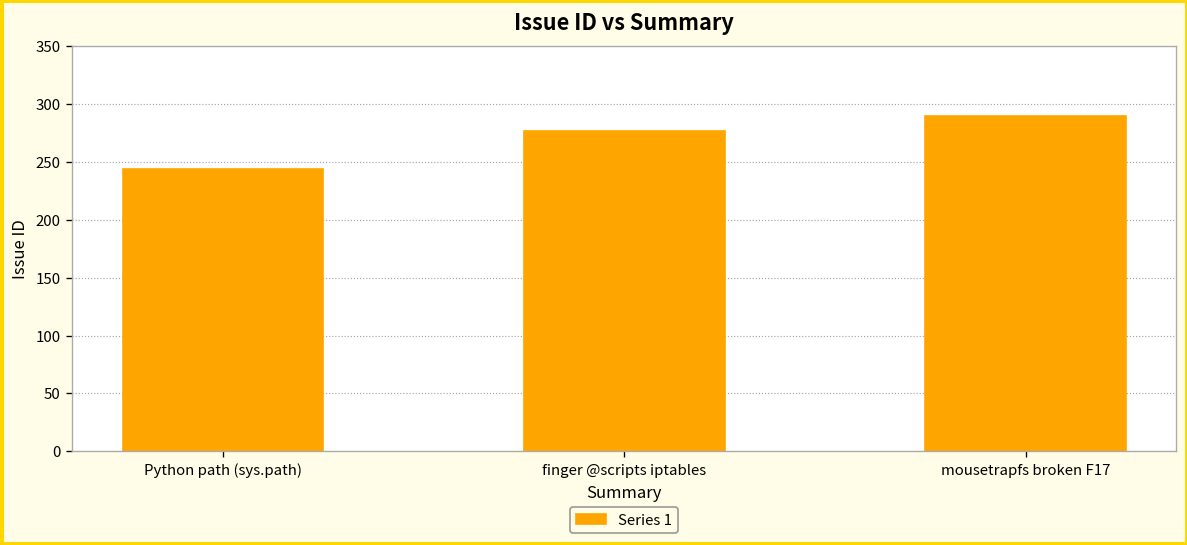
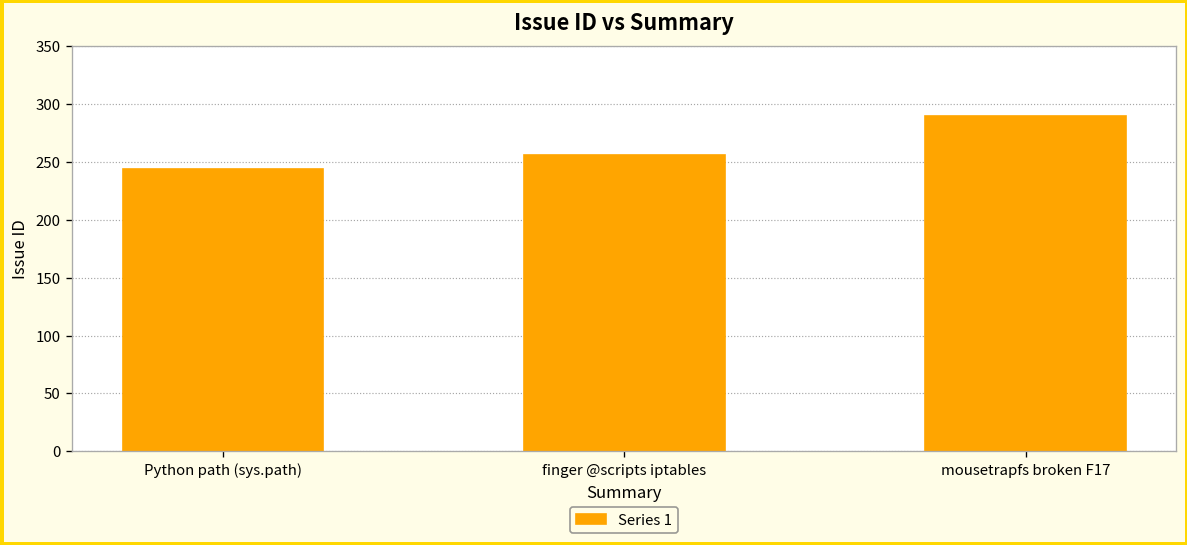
  {
    "Python path (sys.path)": 240,
-   "finger @scripts iptables": 280,
+   "finger @scripts iptables": 260,
    "mousetrapfs broken F17": 290
  }
